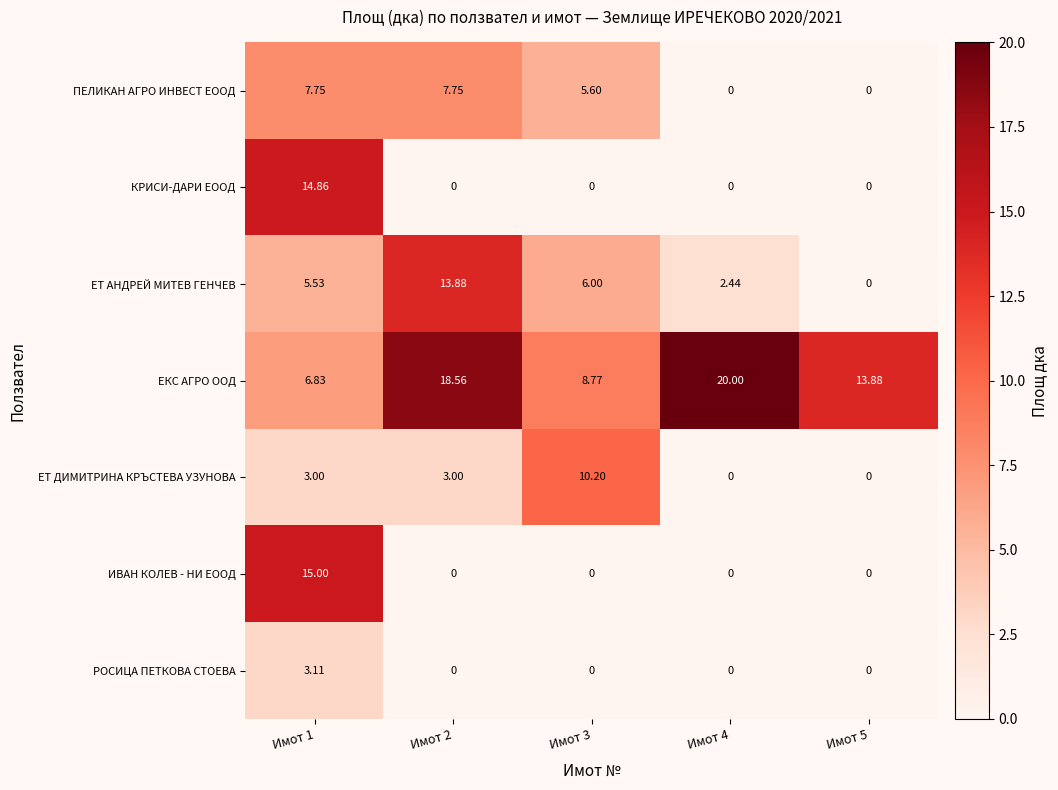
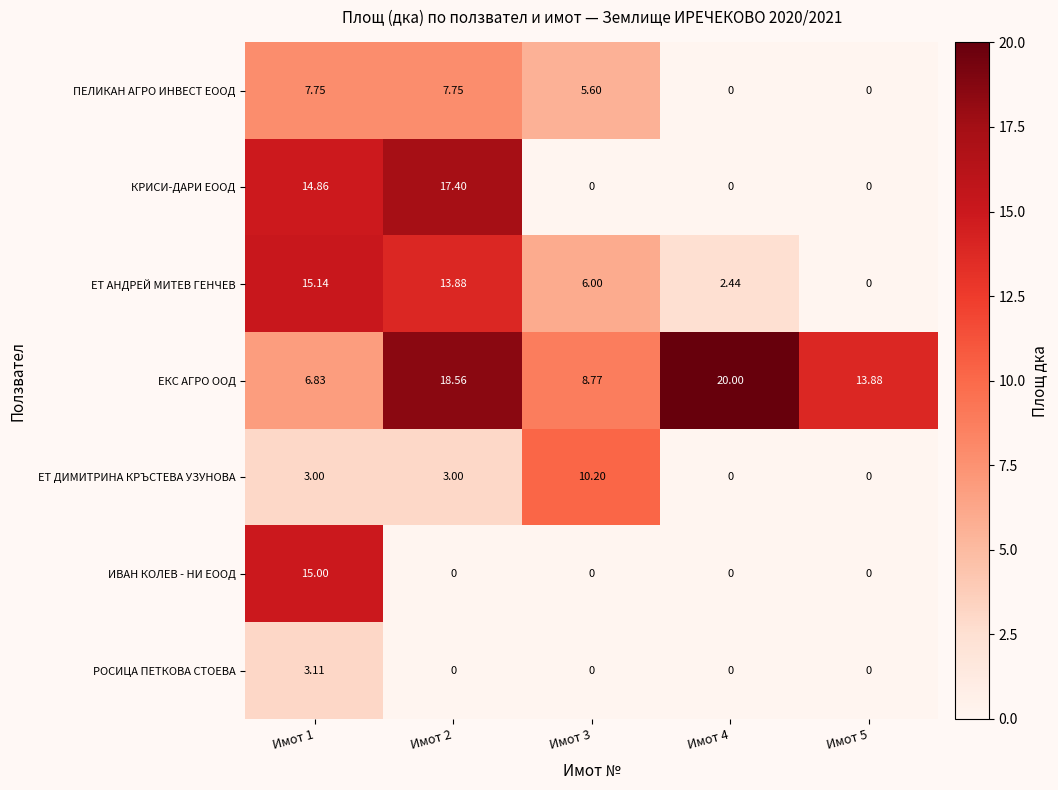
  {
    "ПЕЛИКАН АГРО ИНВЕСТ ЕООД": {
      "Имот 1": 7.75,
      "Имот 2": 7.75,
      "Имот 3": 5.60,
      "Имот 4": 0,
      "Имот 5": 0
    },
    "КРИСИ-ДАРИ ЕООД": {
      "Имот 1": 14.86,
-     "Имот 2": 0,
+     "Имот 2": 17.40,
      "Имот 3": 0,
      "Имот 4": 0,
      "Имот 5": 0
    },
    "ЕТ АНДРЕЙ МИТЕВ ГЕНЧЕВ": {
-     "Имот 1": 5.53,
+     "Имот 1": 15.14,
      "Имот 2": 13.88,
      "Имот 3": 6.00,
      "Имот 4": 2.44,
      "Имот 5": 0
    },
    "ЕКС АГРО ООД": {
      "Имот 1": 6.83,
      "Имот 2": 18.56,
      "Имот 3": 8.77,
      "Имот 4": 20.00,
      "Имот 5": 13.88
    },
    "ЕТ ДИМИТРИНА КРЪСТЕВА УЗУНОВА": {
      "Имот 1": 3.00,
      "Имот 2": 3.00,
      "Имот 3": 10.20,
      "Имот 4": 0,
      "Имот 5": 0
    },
    "ИВАН КОЛЕВ - НИ ЕООД": {
      "Имот 1": 15.00,
      "Имот 2": 0,
      "Имот 3": 0,
      "Имот 4": 0,
      "Имот 5": 0
    },
    "РОСИЦА ПЕТКОВА СТОЕВА": {
      "Имот 1": 3.11,
      "Имот 2": 0,
      "Имот 3": 0,
      "Имот 4": 0,
      "Имот 5": 0
    }
  }
